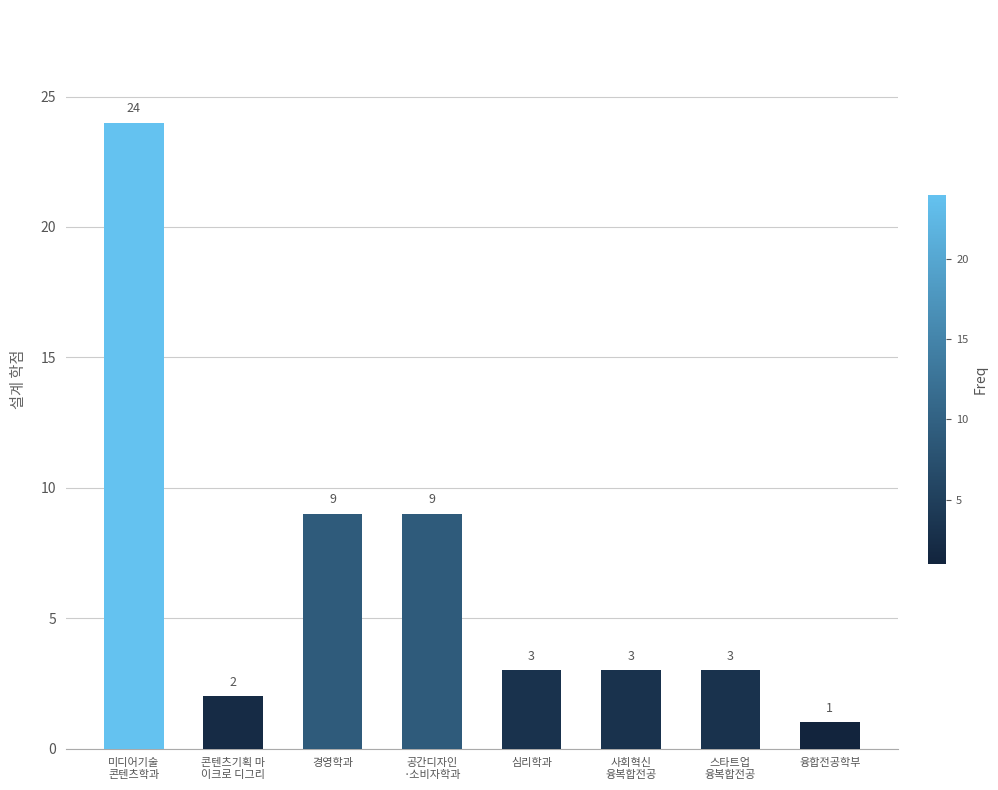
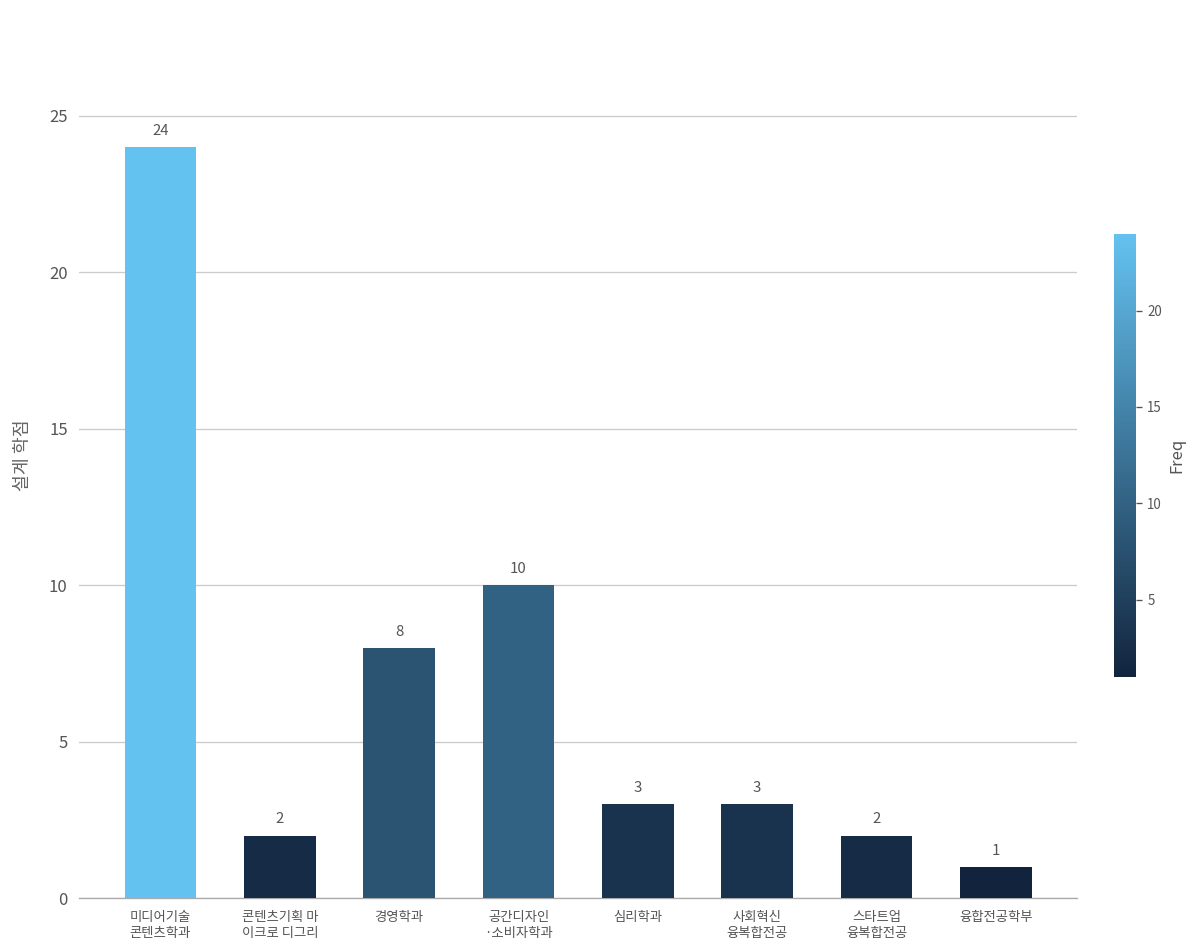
  {
    "미디어기술 콘텐츠학과": 24,
    "콘텐츠기획 마 이크로 디그리": 2,
-   "경영학과": 9,
-   "공간디자인 ·소비자학과": 9,
+   "경영학과": 8,
+   "공간디자인 ·소비자학과": 10,
    "심리학과": 3,
    "사회혁신 융복합전공": 3,
-   "스타트업 융복합전공": 3,
+   "스타트업 융복합전공": 2,
    "융합전공학부": 1
  }
